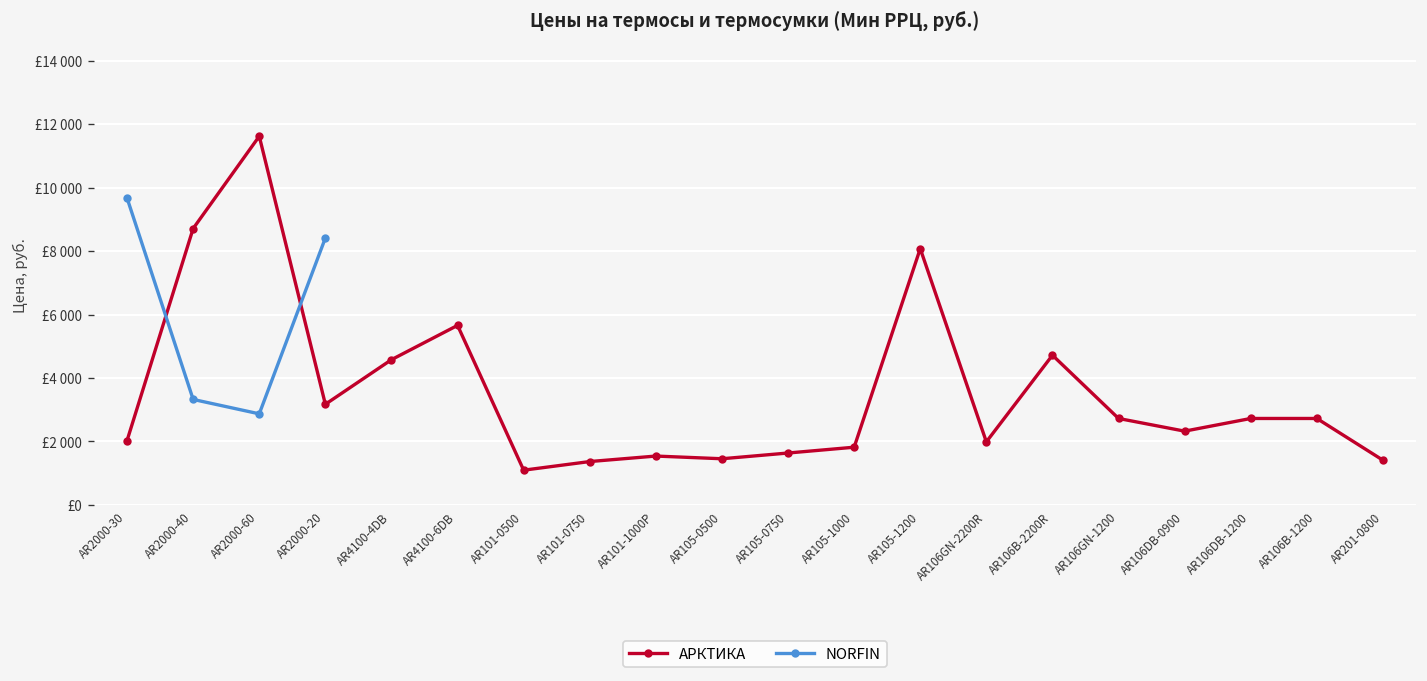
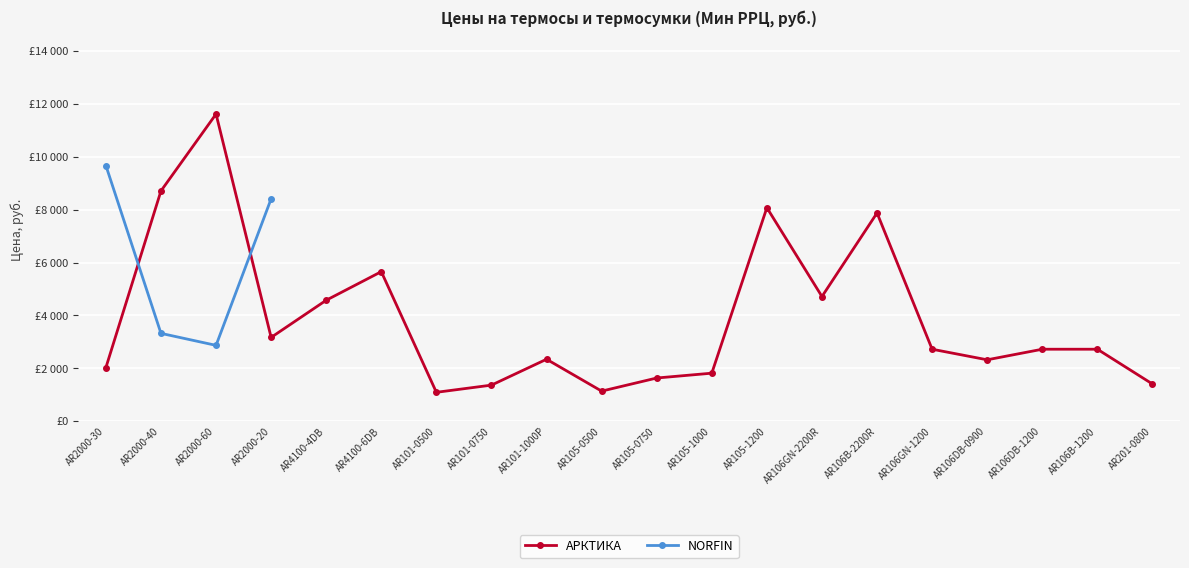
  {
    "АРКТИКА": {
      "AR2000-30": "£2000",
      "AR2000-40": "£8700",
      "AR2000-60": "£11600",
      "AR2000-20": "£3200",
      "AR4100-4DB": "£4600",
      "AR4100-6DB": "£5700",
      "AR101-0500": "£1100",
      "AR101-0750": "£1400",
-     "AR101-1000P": "£1500",
-     "AR105-0500": "£1500",
+     "AR101-1000P": "£2300",
+     "AR105-0500": "£1100",
      "AR105-0750": "£1600",
      "AR105-1000": "£1800",
      "AR105-1200": "£8100",
-     "AR106GN-2200R": "£2000",
-     "AR106B-2200R": "£4700",
+     "AR106GN-2200R": "£4700",
+     "AR106B-2200R": "£7900",
      "AR106GN-1200": "£2700",
      "AR106DB-0900": "£2300",
      "AR106DB-1200": "£2700",
      "AR106B-1200": "£2700",
      "AR201-0800": "£1400"
    },
    "NORFIN": {
      "AR2000-30": "£9700",
      "AR2000-40": "£3300",
      "AR2000-60": "£2900",
      "AR2000-20": "£8400"
    }
  }
